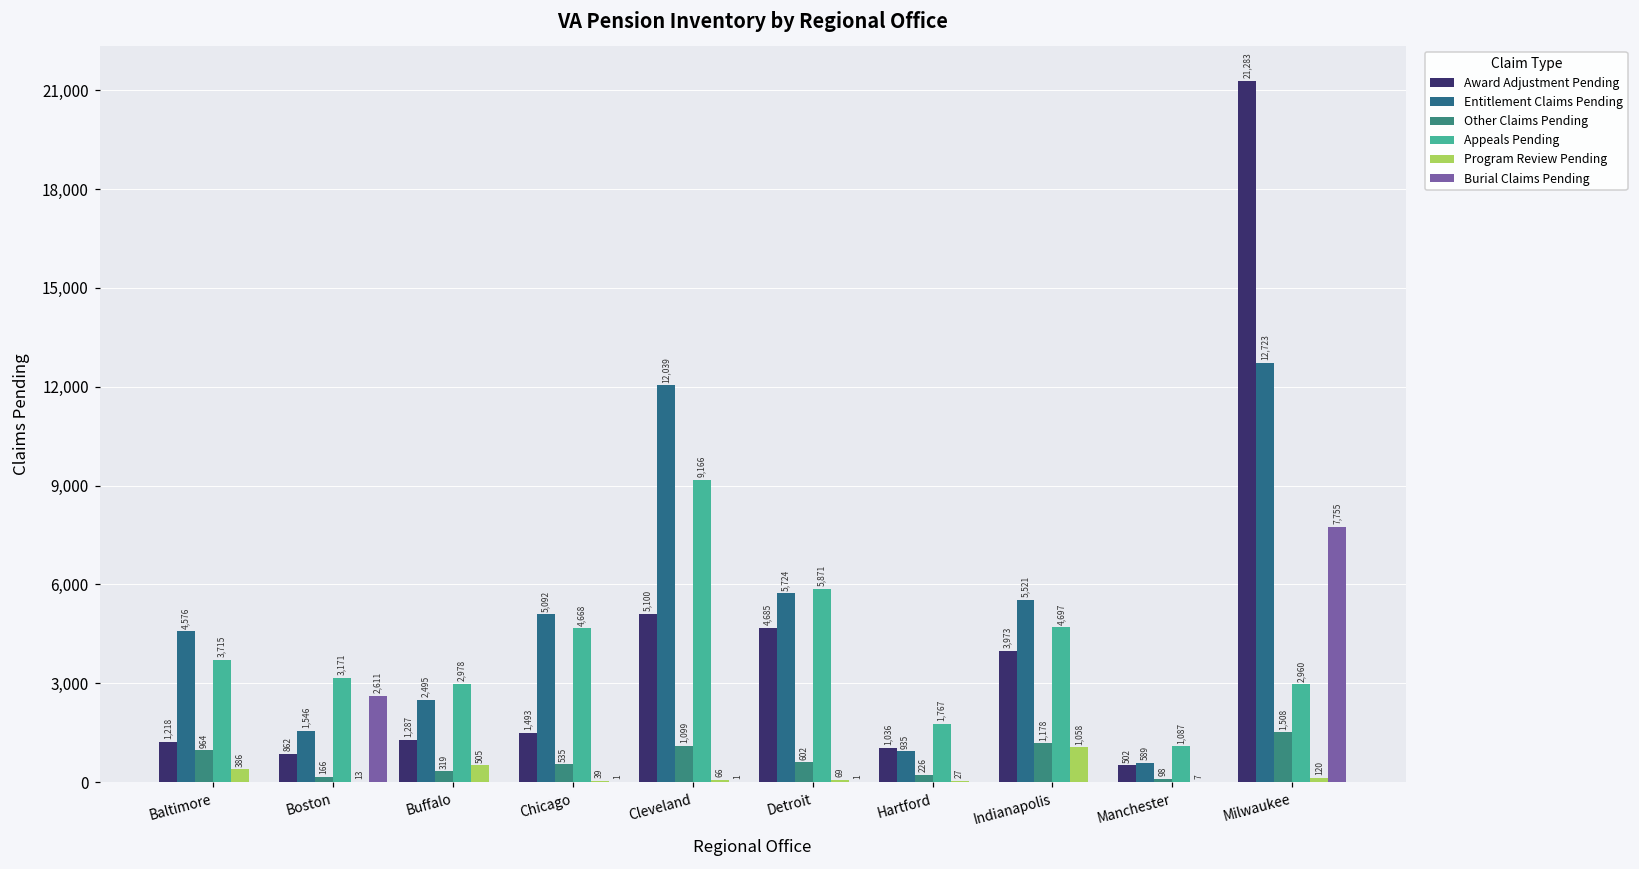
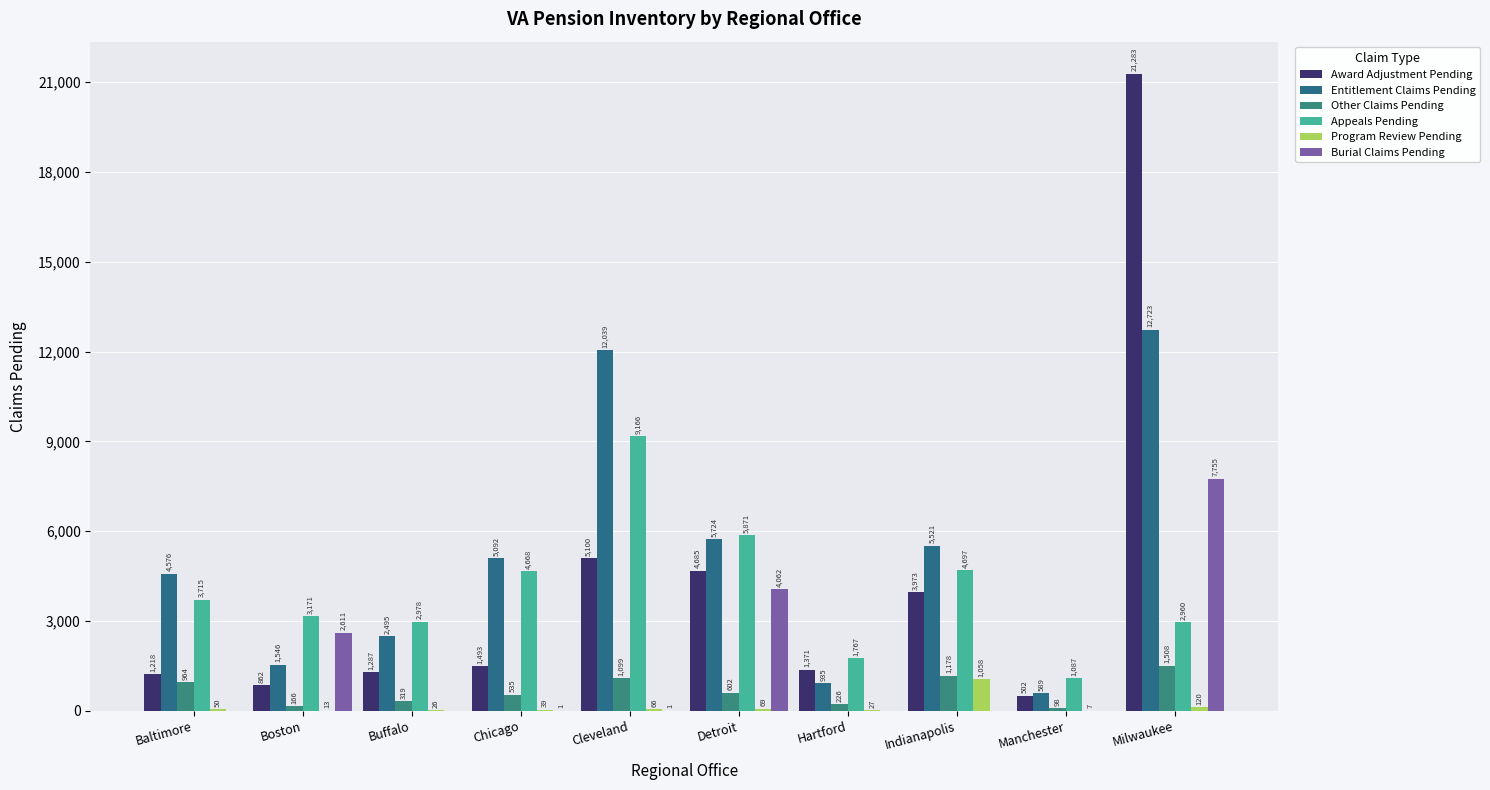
  {
    "Award Adjustment Pending": {
      "Baltimore": "1,218",
      "Boston": "862",
      "Buffalo": "1,287",
      "Chicago": "1,493",
      "Cleveland": "5,100",
      "Detroit": "4,685",
-     "Hartford": "1,036",
+     "Hartford": "1,371",
      "Indianapolis": "3,973",
      "Manchester": "502",
      "Milwaukee": "21,283"
    },
    "Program Review Pending": {
-     "Baltimore": "386",
+     "Baltimore": "50",
      "Boston": "13",
-     "Buffalo": "505",
+     "Buffalo": "26",
      "Chicago": "39",
      "Cleveland": "66",
      "Detroit": "69",
      "Hartford": "27",
      "Indianapolis": "1,058",
      "Manchester": "7",
      "Milwaukee": "120"
    },
    "Burial Claims Pending": {
      "Boston": "2,611",
      "Chicago": "1",
      "Cleveland": "1",
-     "Detroit": "1",
+     "Detroit": "4,062",
      "Milwaukee": "7,755"
    }
  }
